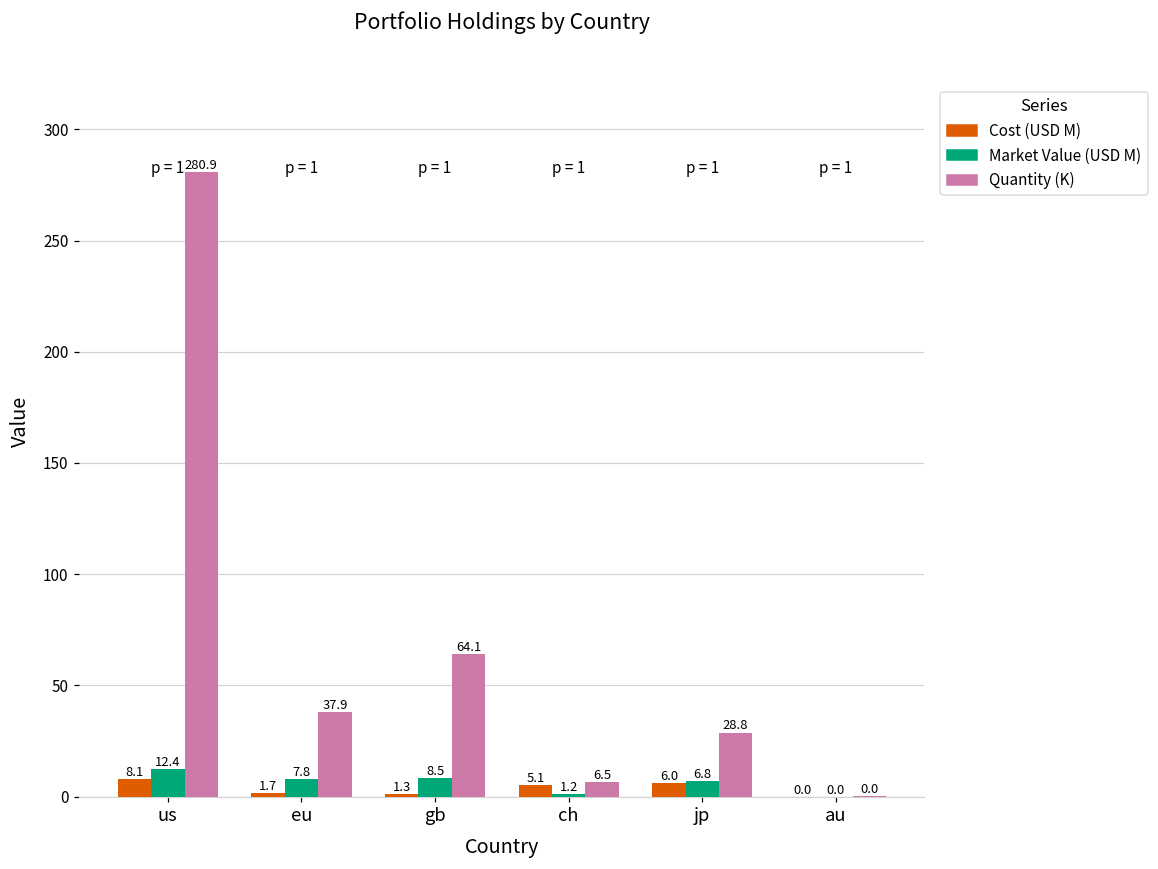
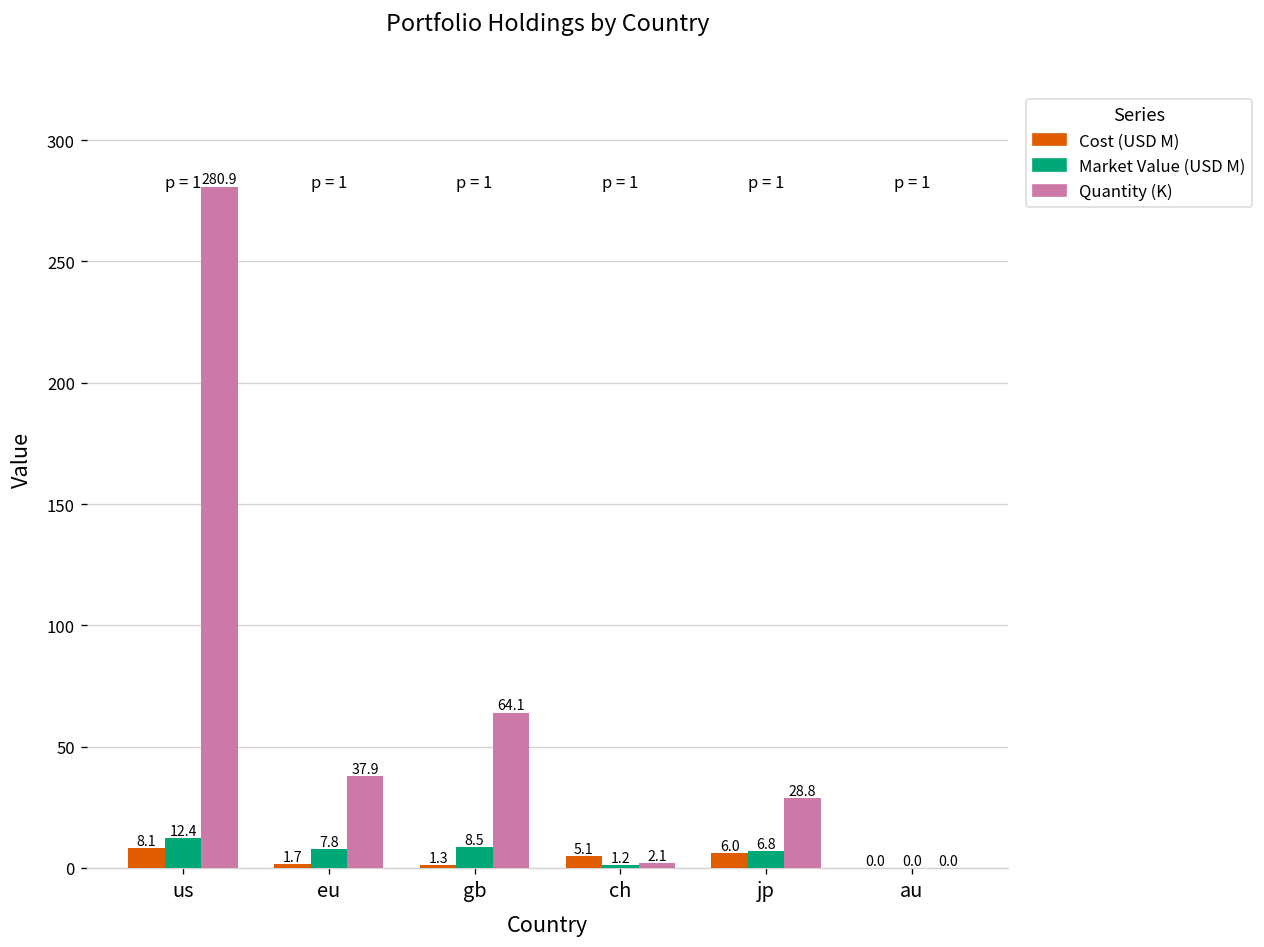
  {
    "Cost (USD M)": {
      "us": 8.1,
      "eu": 1.7,
      "gb": 1.3,
      "ch": 5.1,
      "jp": 6.0,
      "au": 0.0
    },
    "Market Value (USD M)": {
      "us": 12.4,
      "eu": 7.8,
      "gb": 8.5,
      "ch": 1.2,
      "jp": 6.8,
      "au": 0.0
    },
    "Quantity (K)": {
      "us": 280.9,
      "eu": 37.9,
      "gb": 64.1,
-     "ch": 6.5,
+     "ch": 2.1,
      "jp": 28.8,
      "au": 0.0
    }
  }
